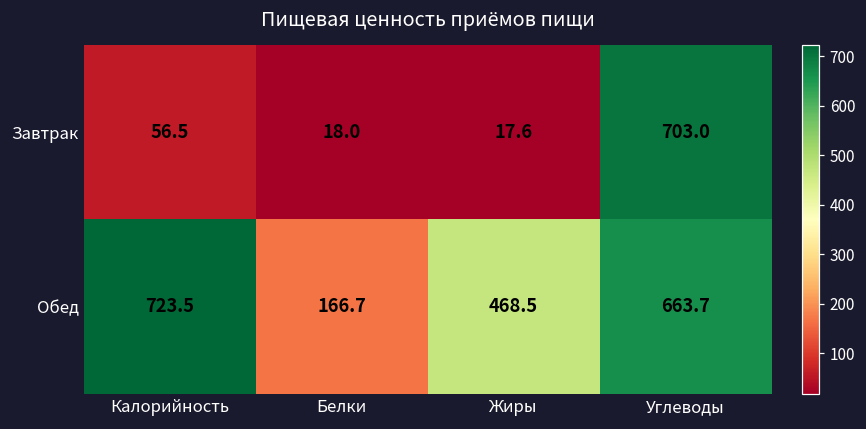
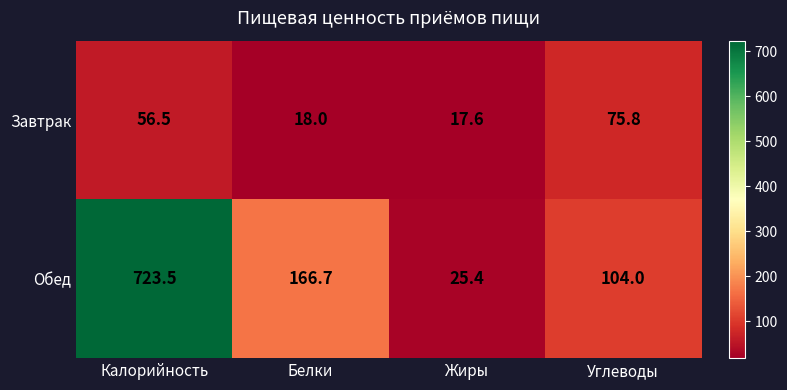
  {
    "Завтрак": {
      "Калорийность": 56.5,
      "Белки": 18.0,
      "Жиры": 17.6,
-     "Углеводы": 703.0
+     "Углеводы": 75.8
    },
    "Обед": {
      "Калорийность": 723.5,
      "Белки": 166.7,
-     "Жиры": 468.5,
-     "Углеводы": 663.7
+     "Жиры": 25.4,
+     "Углеводы": 104.0
    }
  }
